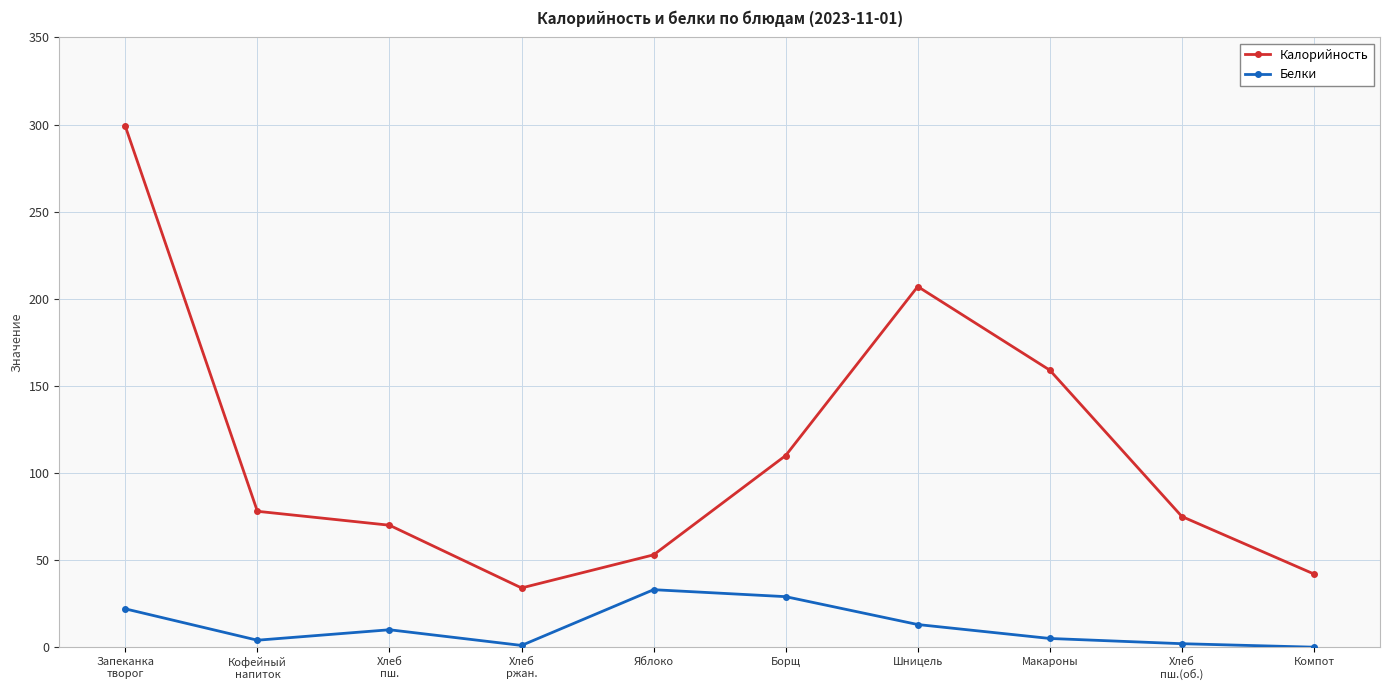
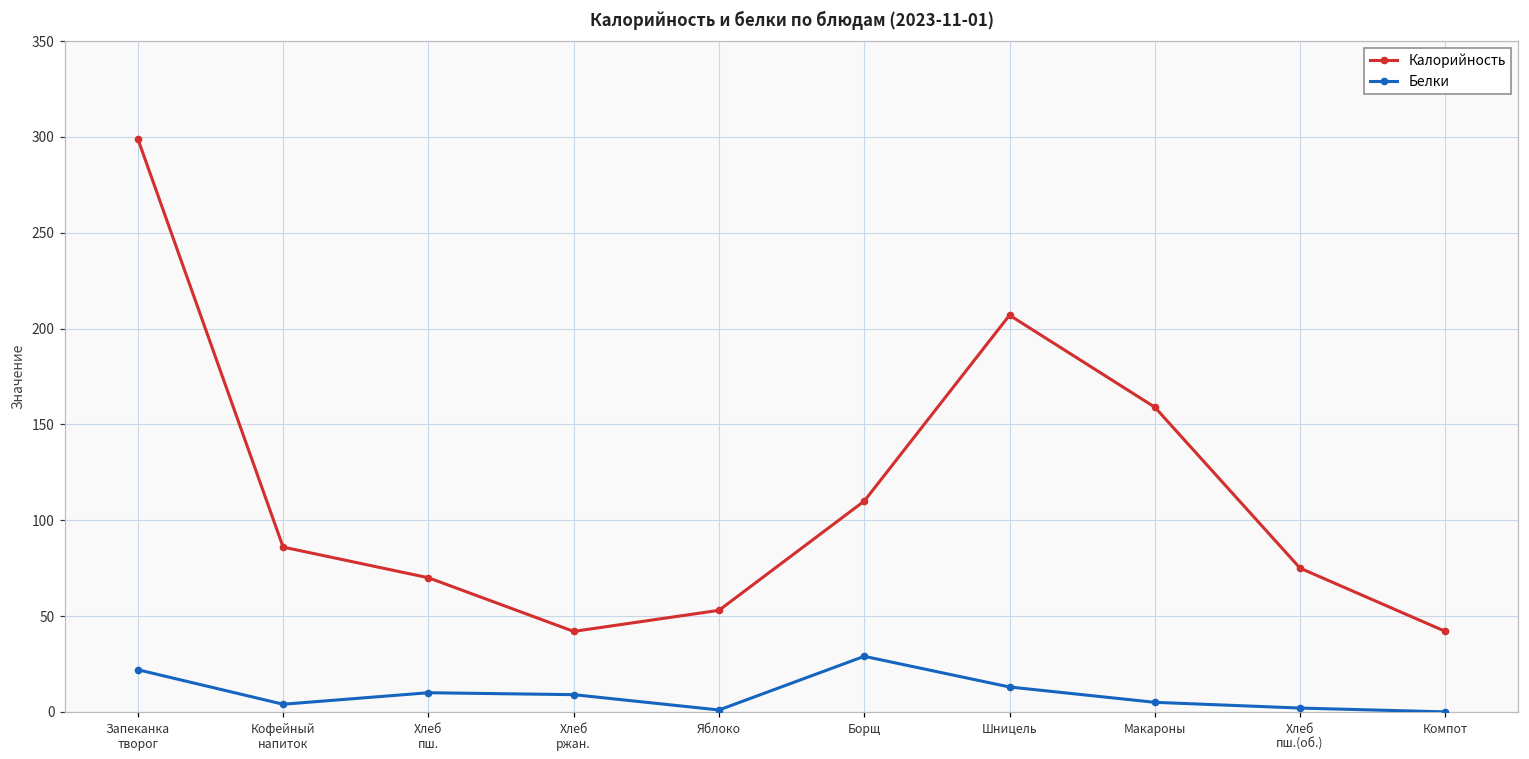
  {
    "Калорийность": {
      "Запеканка творог": 299,
-     "Кофейный напиток": 78,
+     "Кофейный напиток": 86,
      "Хлеб пш.": 70,
-     "Хлеб ржан.": 34,
+     "Хлеб ржан.": 42,
      "Яблоко": 53,
      "Борщ": 110,
      "Шницель": 207,
      "Макароны": 159,
      "Хлеб пш.(об.)": 75,
      "Компот": 42
    },
    "Белки": {
      "Запеканка творог": 22,
      "Кофейный напиток": 4,
      "Хлеб пш.": 10,
-     "Хлеб ржан.": 1,
-     "Яблоко": 33,
+     "Хлеб ржан.": 9,
+     "Яблоко": 1,
      "Борщ": 29,
      "Шницель": 13,
      "Макароны": 5,
      "Хлеб пш.(об.)": 2,
      "Компот": 0
    }
  }
